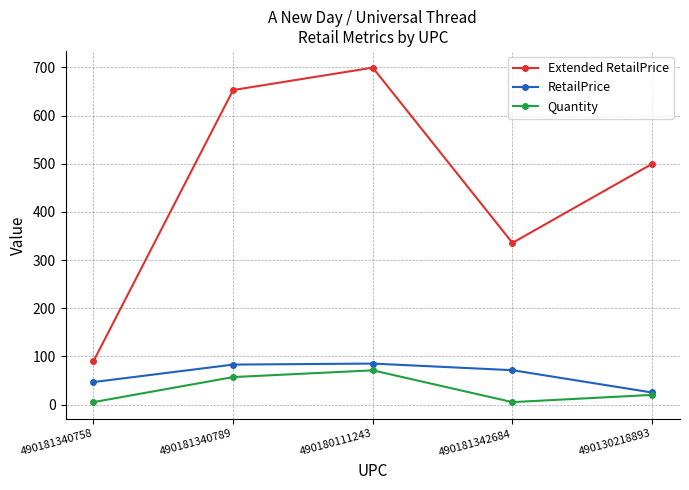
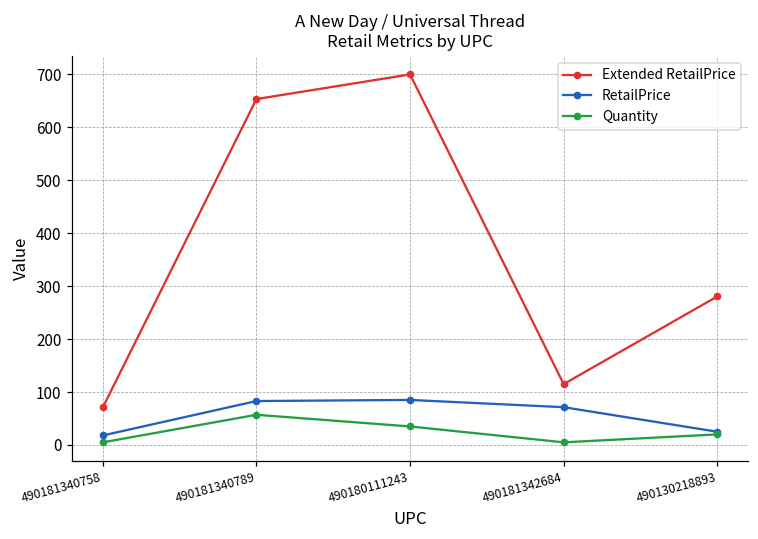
  {
    "Extended RetailPrice": {
-     "490181340758": 90,
+     "490181340758": 70,
      "490181340789": 650,
      "490180111243": 700,
-     "490181342684": 340,
-     "490130218893": 500
+     "490181342684": 110,
+     "490130218893": 280
    },
    "RetailPrice": {
-     "490181340758": 50,
+     "490181340758": 20,
      "490181340789": 80,
      "490180111243": 90,
      "490181342684": 70
    },
    "Quantity": {
      "490181340758": 10,
      "490181340789": 60,
-     "490180111243": 70,
+     "490180111243": 40,
      "490181342684": 10
    }
  }
